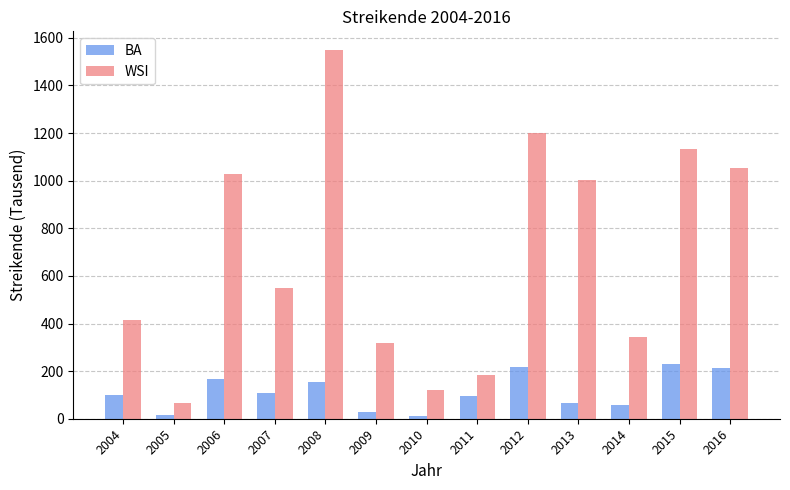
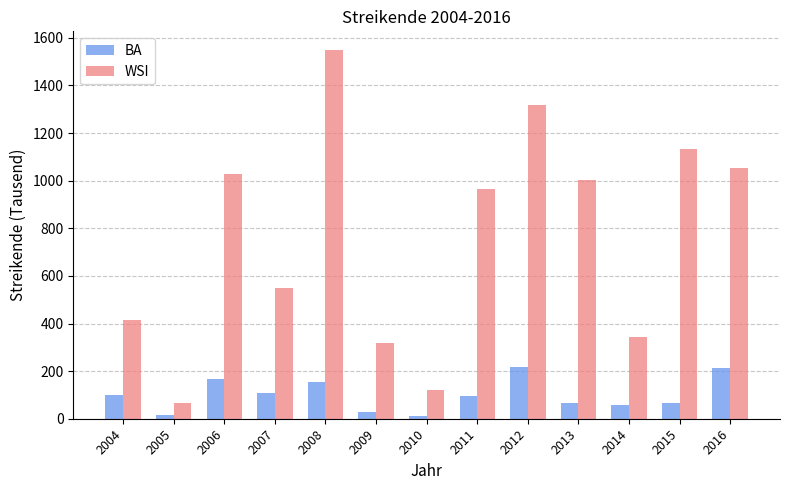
  {
    "BA": {
      "2004": 100,
      "2005": 20,
      "2006": 170,
      "2007": 110,
      "2008": 150,
      "2009": 30,
      "2010": 10,
      "2011": 100,
      "2012": 220,
      "2013": 70,
      "2014": 60,
-     "2015": 230,
+     "2015": 70,
      "2016": 220
    },
    "WSI": {
      "2004": 410,
      "2005": 70,
      "2006": 1030,
      "2007": 550,
      "2008": 1550,
      "2009": 320,
      "2010": 120,
-     "2011": 180,
-     "2012": 1200,
+     "2011": 970,
+     "2012": 1320,
      "2013": 1000,
      "2014": 350,
      "2015": 1130,
      "2016": 1060
    }
  }
